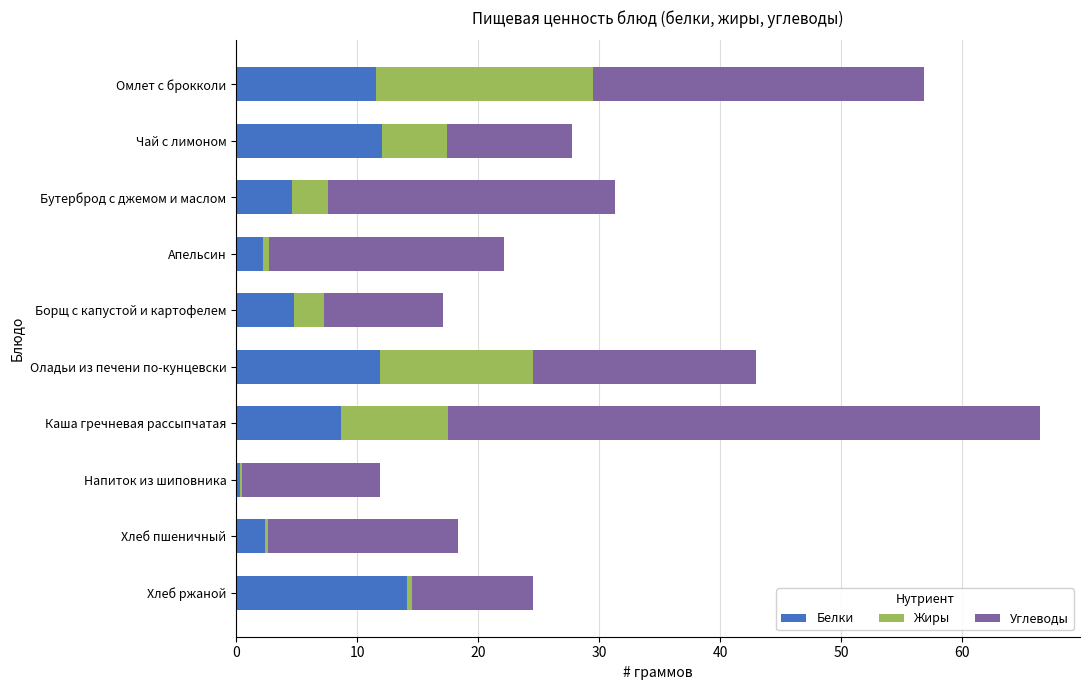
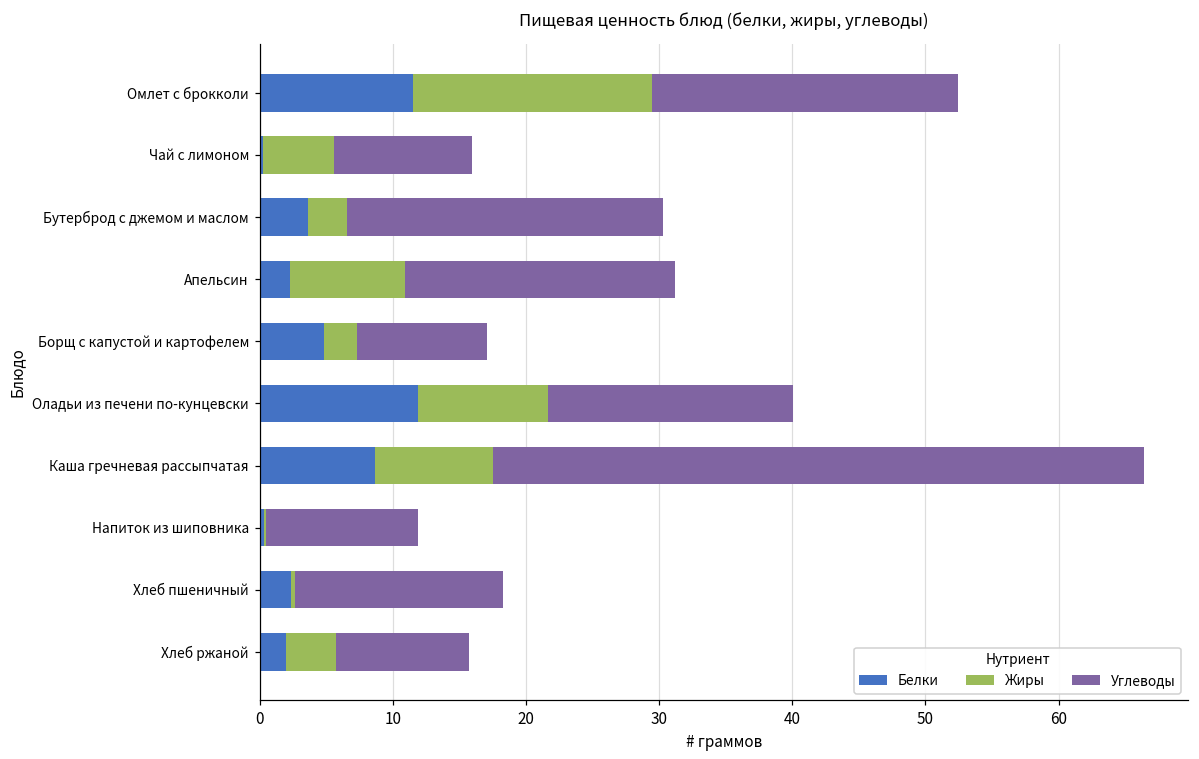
  {
    "Белки": {
      "Омлет с брокколи": 11.5,
-     "Чай с лимоном": 12.1,
-     "Бутерброд с джемом и маслом": 4.6,
+     "Чай с лимоном": 0.3,
+     "Бутерброд с джемом и маслом": 3.6,
      "Апельсин": 2.3,
      "Борщ с капустой и картофелем": 4.8,
      "Оладьи из печени по-кунцевски": 11.9,
      "Каша гречневая рассыпчатая": 8.6,
      "Напиток из шиповника": 0.3,
      "Хлеб пшеничный": 2.4,
-     "Хлеб ржаной": 14.2
+     "Хлеб ржаной": 2.0
    },
    "Жиры": {
      "Омлет с брокколи": 17.9,
      "Чай с лимоном": 5.3,
      "Бутерброд с джемом и маслом": 3.0,
-     "Апельсин": 0.5,
+     "Апельсин": 8.7,
      "Борщ с капустой и картофелем": 2.5,
-     "Оладьи из печени по-кунцевски": 12.7,
+     "Оладьи из печени по-кунцевски": 9.8,
      "Каша гречневая рассыпчатая": 8.9,
      "Хлеб пшеничный": 0.3,
-     "Хлеб ржаной": 0.4
+     "Хлеб ржаной": 3.7
    },
    "Углеводы": {
-     "Омлет с брокколи": 27.4,
+     "Омлет с брокколи": 23.0,
      "Чай с лимоном": 10.4,
      "Бутерброд с джемом и маслом": 23.7,
-     "Апельсин": 19.4,
+     "Апельсин": 20.3,
      "Борщ с капустой и картофелем": 9.8,
      "Оладьи из печени по-кунцевски": 18.4,
      "Каша гречневая рассыпчатая": 48.9,
      "Напиток из шиповника": 11.5,
      "Хлеб пшеничный": 15.6,
      "Хлеб ржаной": 10.0
    }
  }
